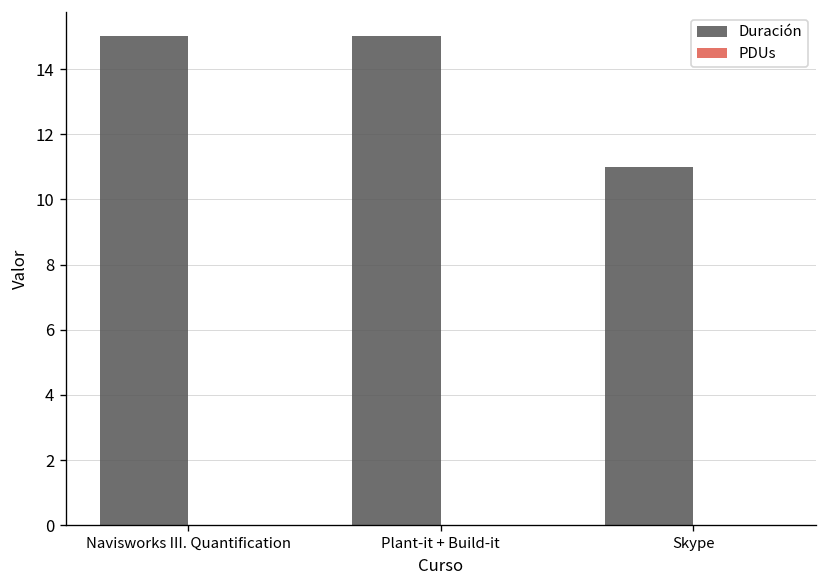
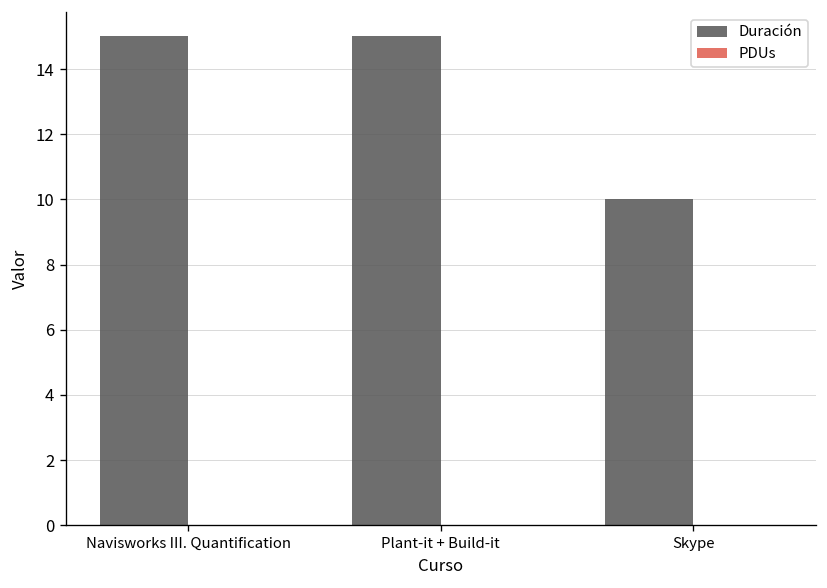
  {
    "Duración": {
      "Navisworks III. Quantification": 15,
      "Plant-it + Build-it": 15,
-     "Skype": 11
+     "Skype": 10
    },
    "PDUs": {
      "Navisworks III. Quantification": 0,
      "Plant-it + Build-it": 0,
      "Skype": 0
    }
  }
